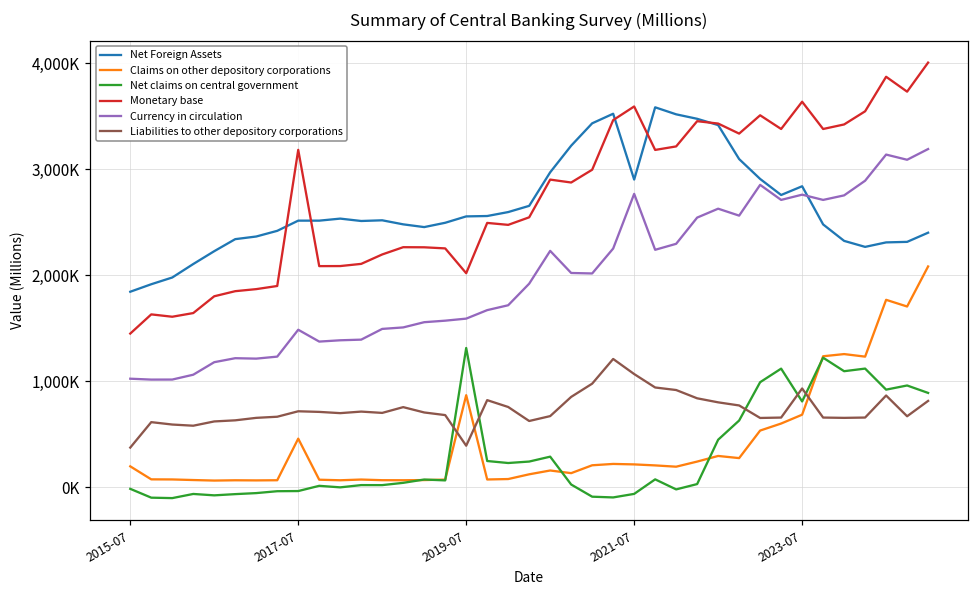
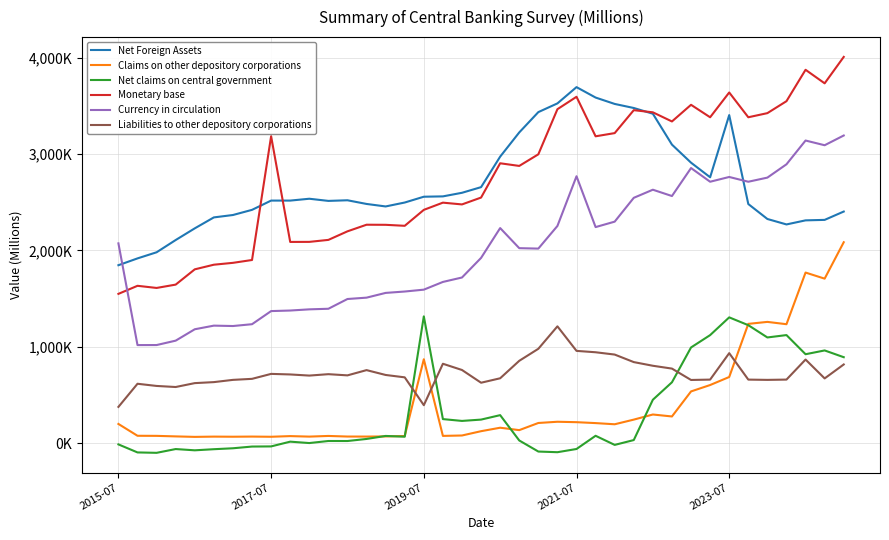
  {
    "Net Foreign Assets": {
      "2015-07": "1,800,000",
      "2017-07": "2,500,000",
      "2019-07": "2,600,000",
-     "2021-07": "2,900,000",
-     "2023-07": "2,800,000"
+     "2021-07": "3,700,000",
+     "2023-07": "3,400,000"
    },
    "Claims on other depository corporations": {
      "2015-07": "200,000",
-     "2017-07": "500,000",
+     "2017-07": "100,000",
      "2019-07": "900,000",
      "2021-07": "200,000",
      "2023-07": "700,000"
    },
    "Net claims on central government": {
      "2015-07": "0",
      "2017-07": "0",
      "2019-07": "1,300,000",
      "2021-07": "-100,000",
-     "2023-07": "800,000"
+     "2023-07": "1,300,000"
    },
    "Monetary base": {
-     "2015-07": "1,450,000",
+     "2015-07": "1,550,000",
      "2017-07": "3,200,000",
-     "2019-07": "2,000,000",
+     "2019-07": "2,400,000",
      "2021-07": "3,600,000",
      "2023-07": "3,600,000"
    },
    "Currency in circulation": {
-     "2015-07": "1,000,000",
-     "2017-07": "1,500,000",
+     "2015-07": "2,100,000",
+     "2017-07": "1,400,000",
      "2019-07": "1,600,000",
      "2021-07": "2,800,000",
      "2023-07": "2,800,000"
    },
    "Liabilities to other depository corporations": {
      "2015-07": "400,000",
      "2017-07": "700,000",
      "2019-07": "400,000",
-     "2021-07": "1,100,000",
+     "2021-07": "1,000,000",
      "2023-07": "900,000"
    }
  }
